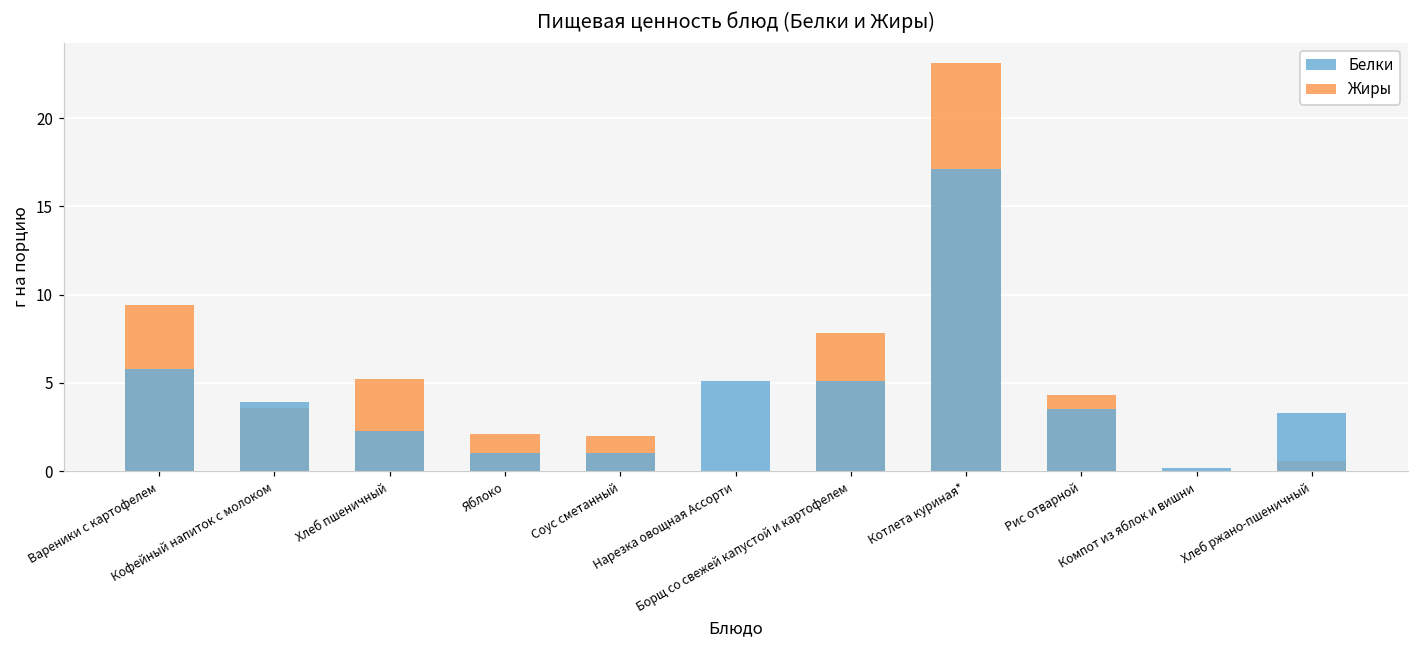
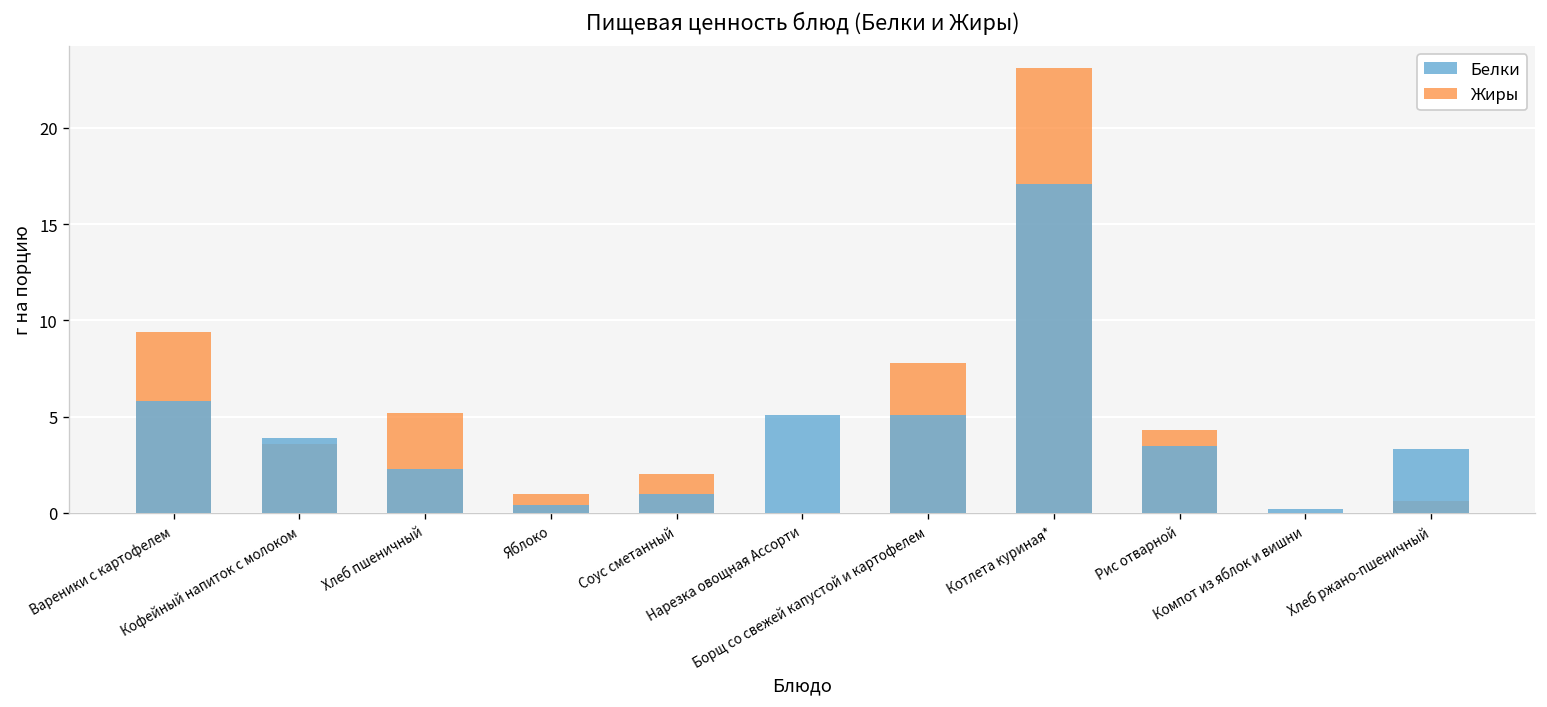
  {
    "Белки": {
      "Кофейный напиток с молоком": 3.9,
-     "Яблоко": 1.0,
+     "Яблоко": 0.4,
      "Нарезка овощная Ассорти": 5.1,
      "Компот из яблок и вишни": 0.2,
      "Хлеб ржано-пшеничный": 3.3
    },
    "Жиры": {
      "Вареники с картофелем": 9.4,
      "Хлеб пшеничный": 5.2,
-     "Яблоко": 2.1,
+     "Яблоко": 1.0,
      "Соус сметанный": 2.0,
      "Нарезка овощная Ассорти": 0.0,
      "Борщ со свежей капустой и картофелем": 7.8,
      "Котлета куриная*": 23.1,
      "Рис отварной": 4.3,
      "Компот из яблок и вишни": 0.0
    }
  }
